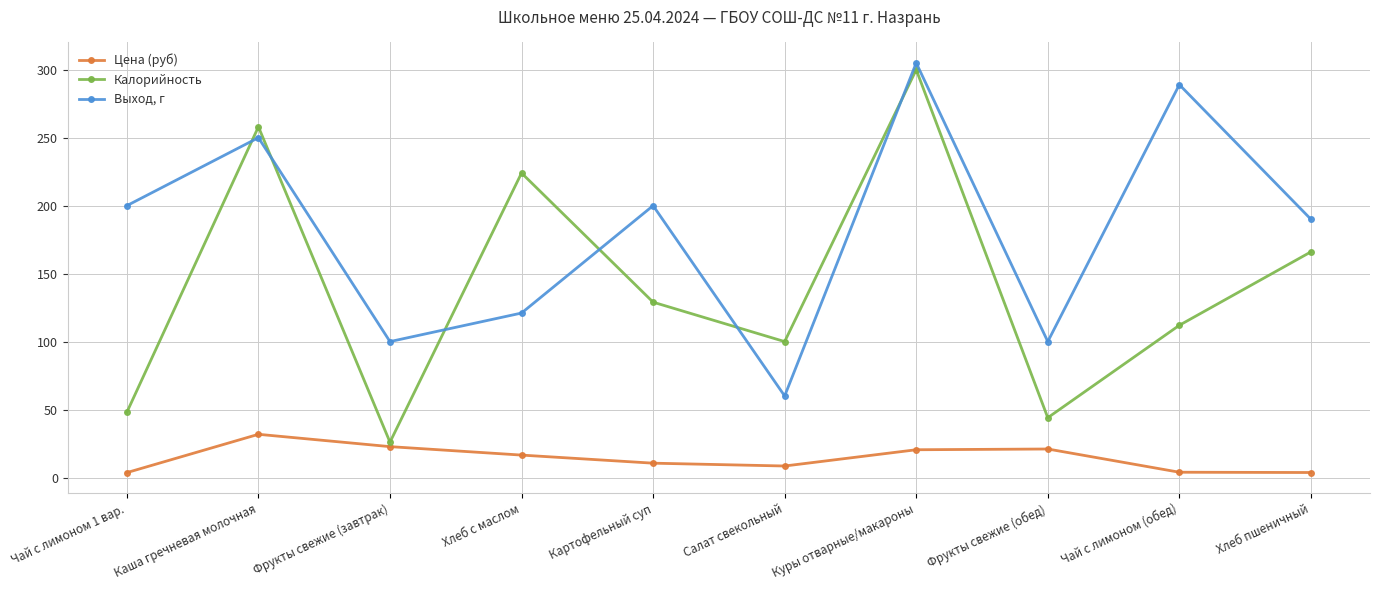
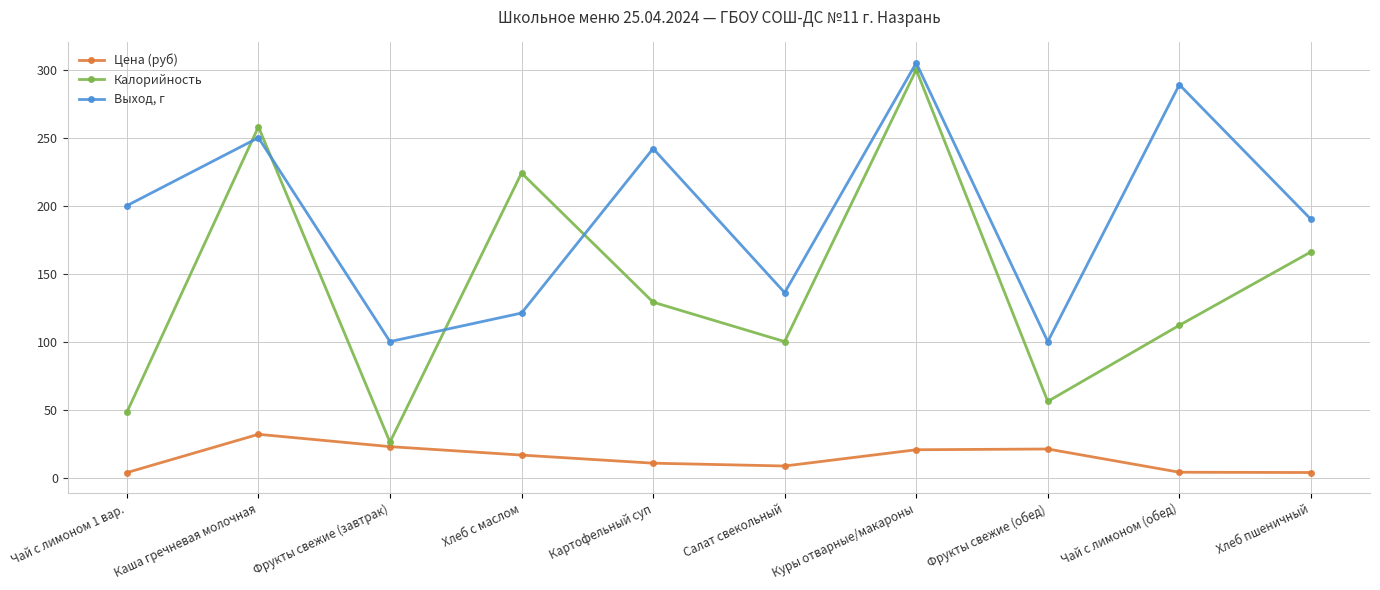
  {
    "Цена (руб)": {
      "Чай с лимоном 1 вар.": 4,
      "Каша гречневая молочная": 32,
      "Фрукты свежие (завтрак)": 23,
      "Хлеб с маслом": 17,
      "Картофельный суп": 11,
      "Салат свекольный": 8,
      "Куры отварные/макароны": 20,
      "Фрукты свежие (обед)": 21,
      "Чай с лимоном (обед)": 4,
      "Хлеб пшеничный": 4
    },
    "Калорийность": {
      "Чай с лимоном 1 вар.": 48,
      "Каша гречневая молочная": 258,
      "Фрукты свежие (завтрак)": 26,
      "Хлеб с маслом": 224,
      "Картофельный суп": 129,
      "Салат свекольный": 100,
      "Куры отварные/макароны": 300,
-     "Фрукты свежие (обед)": 44,
+     "Фрукты свежие (обед)": 56,
      "Чай с лимоном (обед)": 112,
      "Хлеб пшеничный": 166
    },
    "Выход, г": {
      "Чай с лимоном 1 вар.": 200,
      "Каша гречневая молочная": 250,
      "Фрукты свежие (завтрак)": 100,
      "Хлеб с маслом": 121,
-     "Картофельный суп": 200,
-     "Салат свекольный": 60,
+     "Картофельный суп": 242,
+     "Салат свекольный": 136,
      "Куры отварные/макароны": 305,
      "Фрукты свежие (обед)": 100,
      "Чай с лимоном (обед)": 289,
      "Хлеб пшеничный": 190
    }
  }
